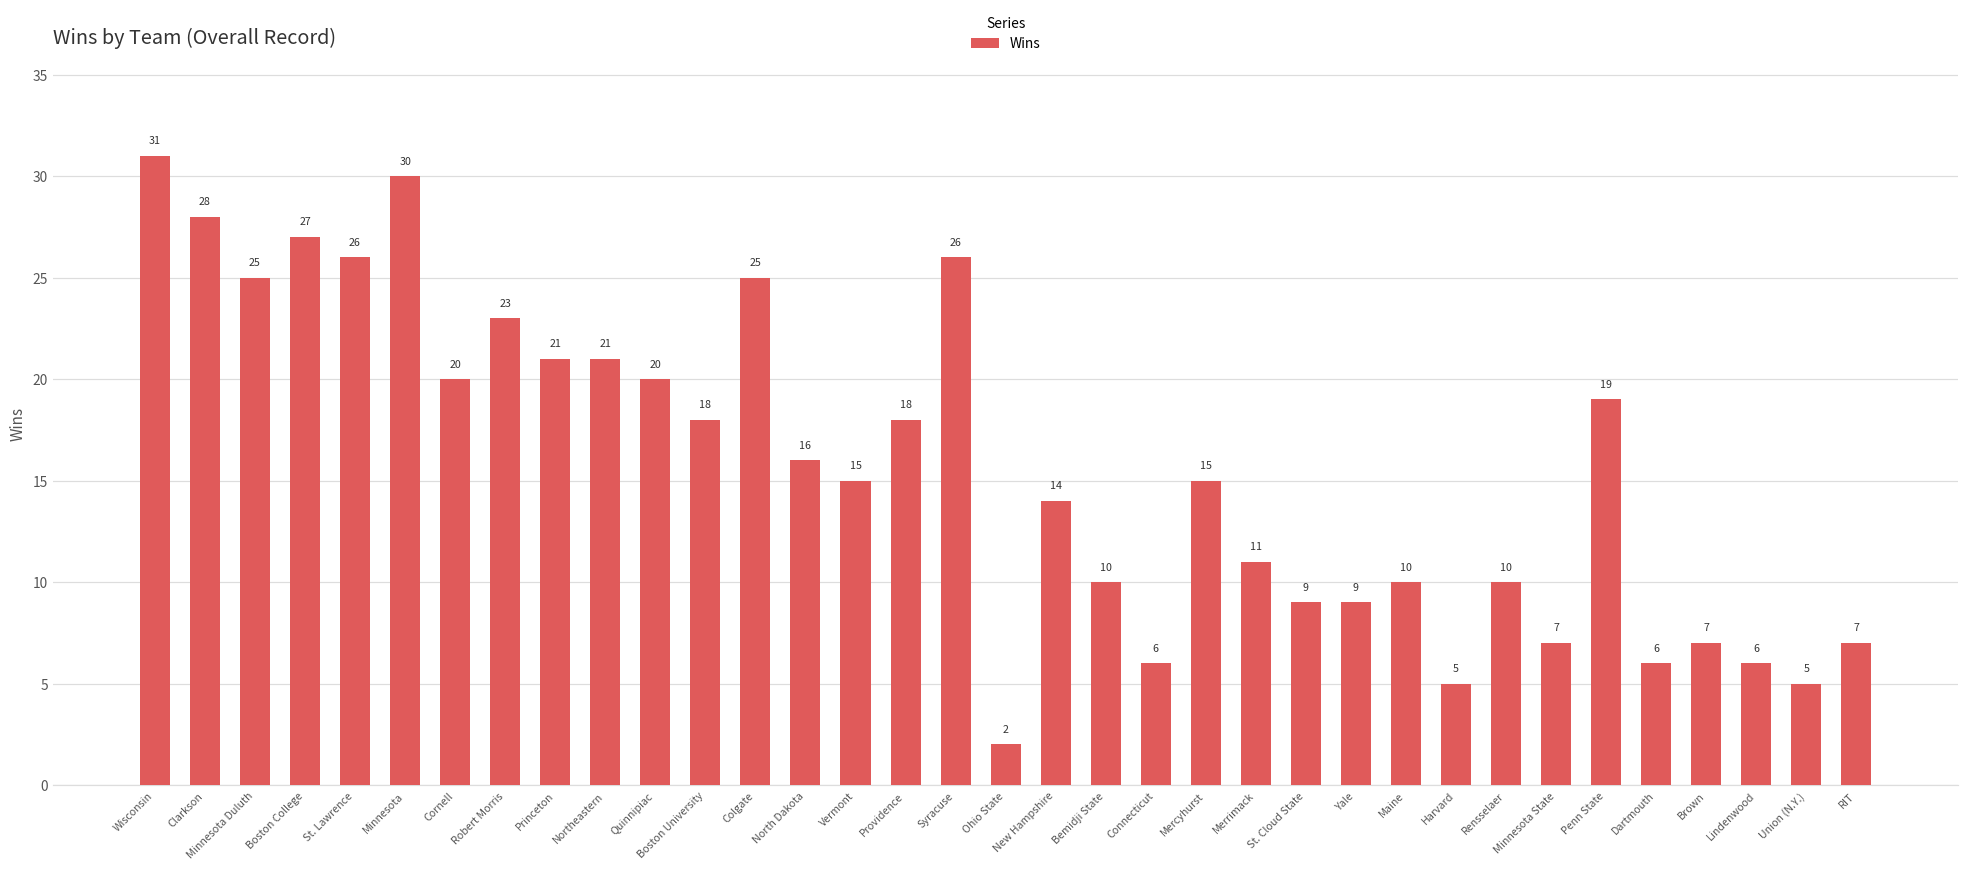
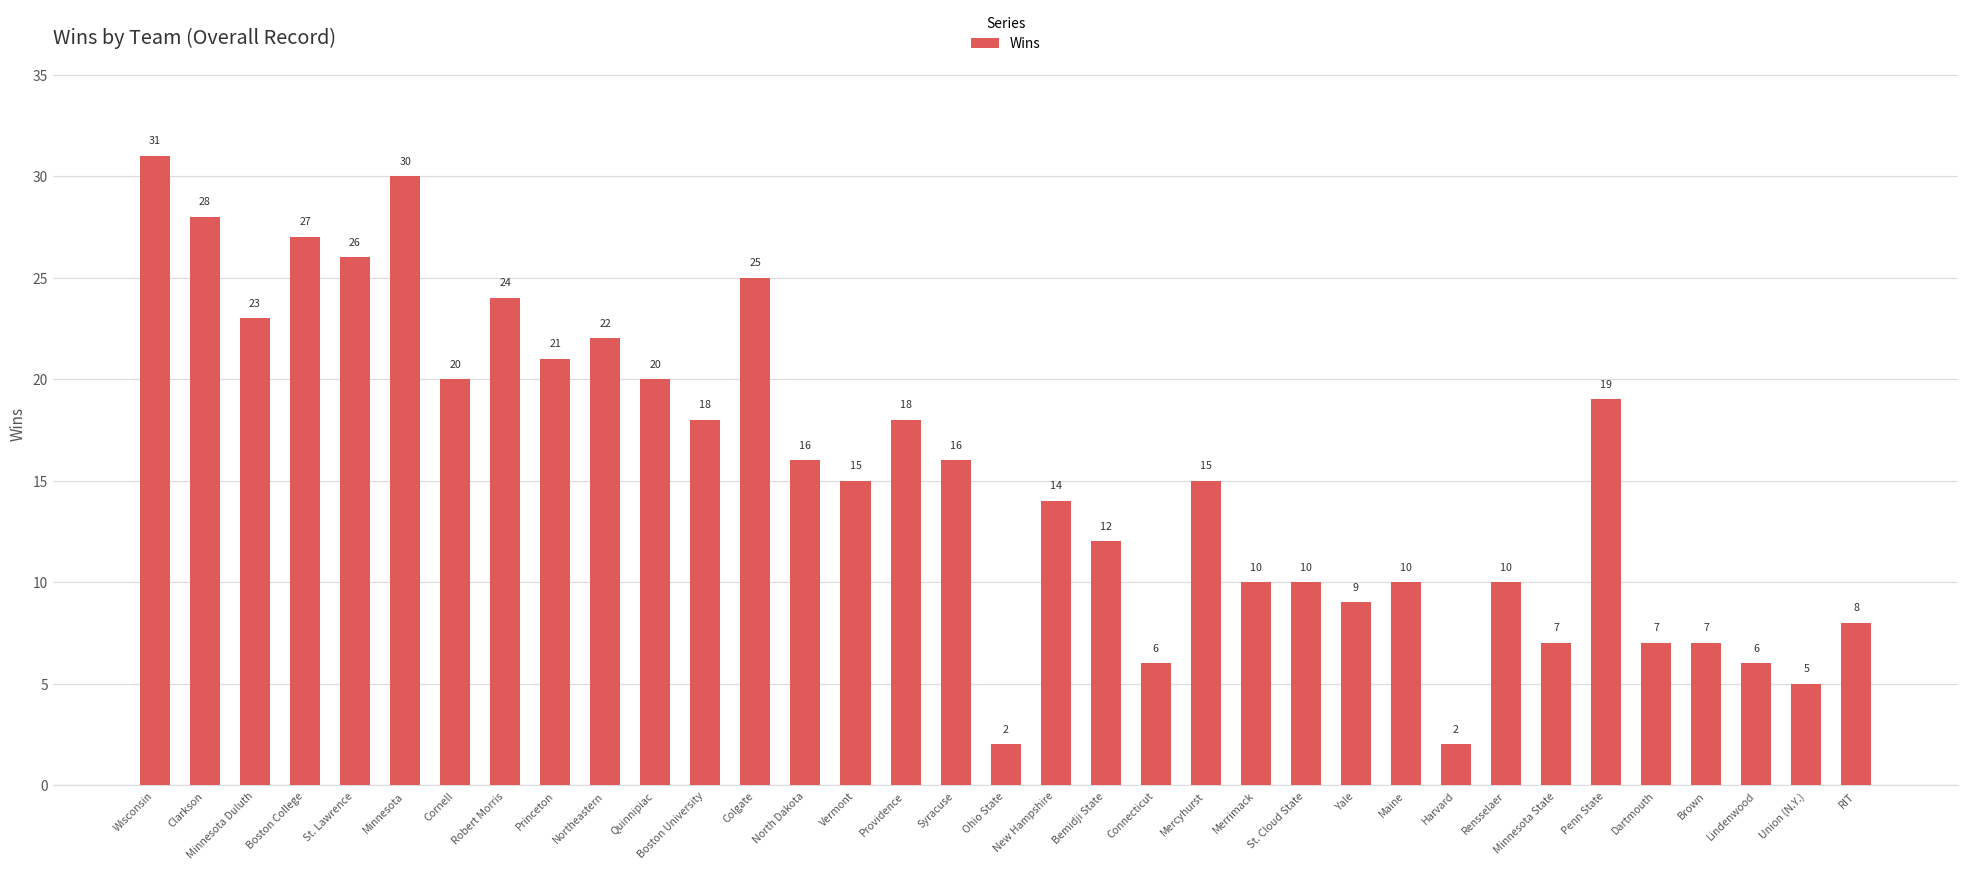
  {
    "Wisconsin": 31,
    "Clarkson": 28,
-   "Minnesota Duluth": 25,
+   "Minnesota Duluth": 23,
    "Boston College": 27,
    "St. Lawrence": 26,
    "Minnesota": 30,
    "Cornell": 20,
-   "Robert Morris": 23,
+   "Robert Morris": 24,
    "Princeton": 21,
-   "Northeastern": 21,
+   "Northeastern": 22,
    "Quinnipiac": 20,
    "Boston University": 18,
    "Colgate": 25,
    "North Dakota": 16,
    "Vermont": 15,
    "Providence": 18,
-   "Syracuse": 26,
+   "Syracuse": 16,
    "Ohio State": 2,
    "New Hampshire": 14,
-   "Bemidji State": 10,
+   "Bemidji State": 12,
    "Connecticut": 6,
    "Mercyhurst": 15,
-   "Merrimack": 11,
-   "St. Cloud State": 9,
+   "Merrimack": 10,
+   "St. Cloud State": 10,
    "Yale": 9,
    "Maine": 10,
-   "Harvard": 5,
+   "Harvard": 2,
    "Rensselaer": 10,
    "Minnesota State": 7,
    "Penn State": 19,
-   "Dartmouth": 6,
+   "Dartmouth": 7,
    "Brown": 7,
    "Lindenwood": 6,
    "Union (N.Y.)": 5,
-   "RIT": 7
+   "RIT": 8
  }
